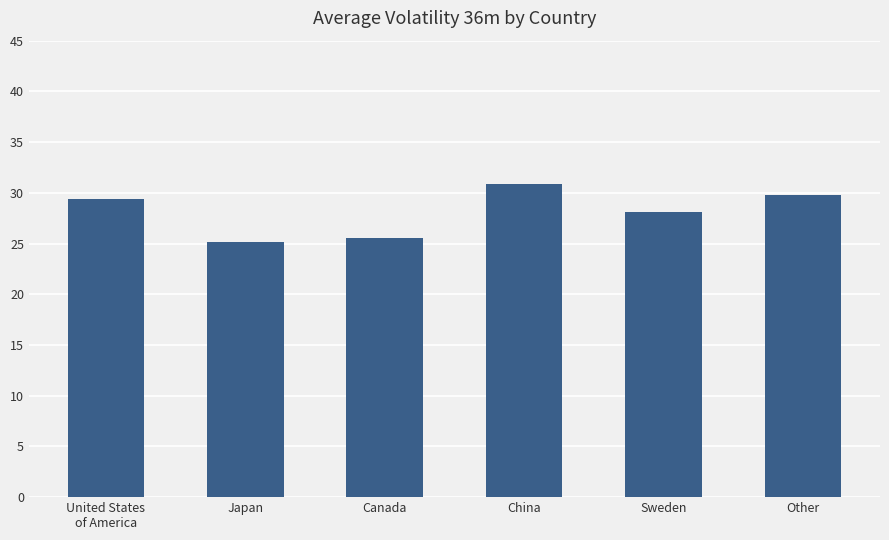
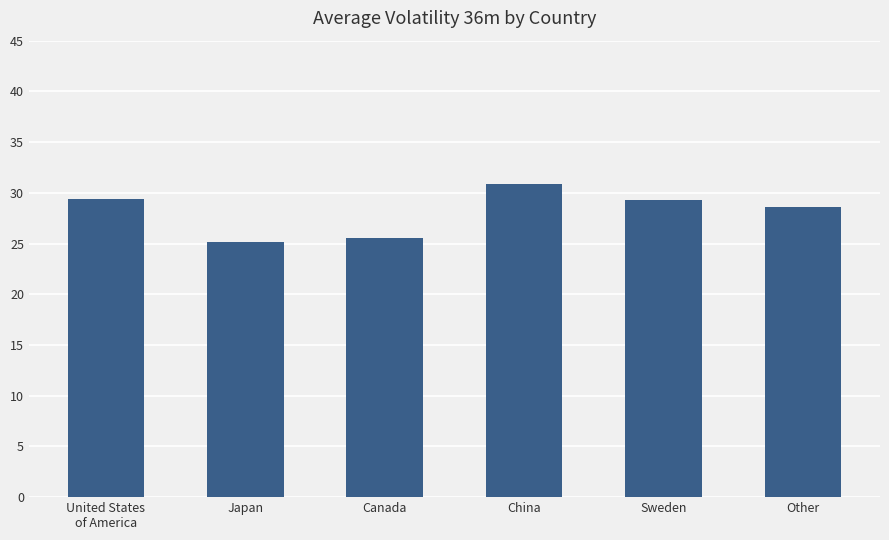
  {
    "United States of America": 29.4,
    "Japan": 25.2,
    "Canada": 25.5,
    "China": 30.9,
-   "Sweden": 28.1,
-   "Other": 29.8
+   "Sweden": 29.3,
+   "Other": 28.6
  }
